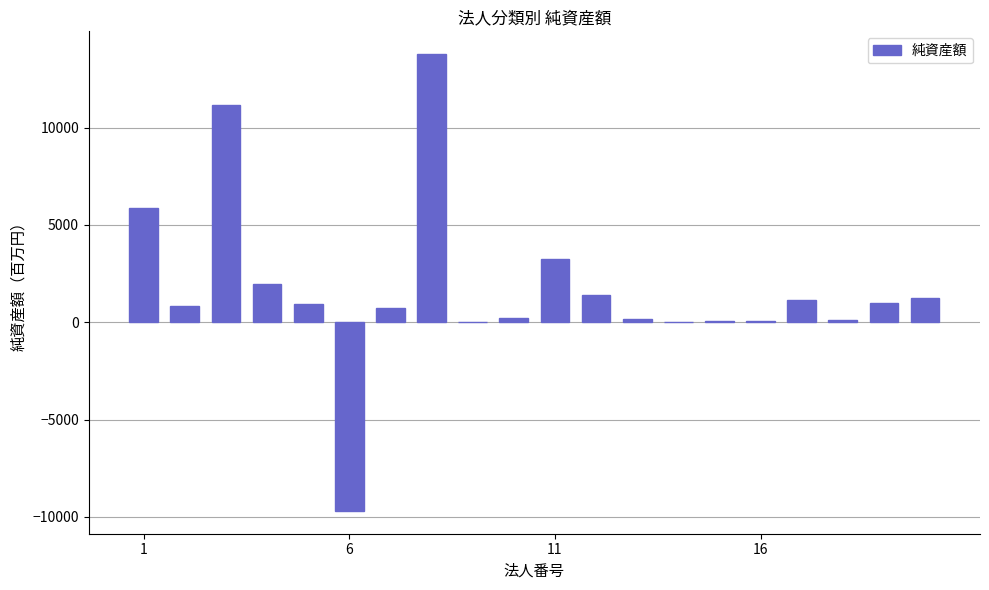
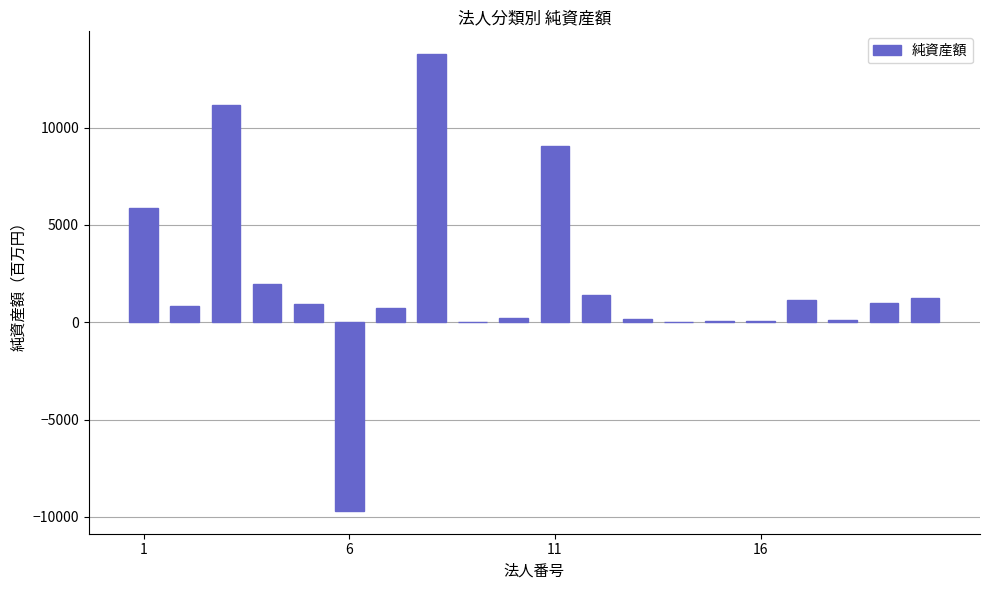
  {
    "1": 5800,
    "6": -9700,
-   "11": 3200
+   "11": 9100
  }
